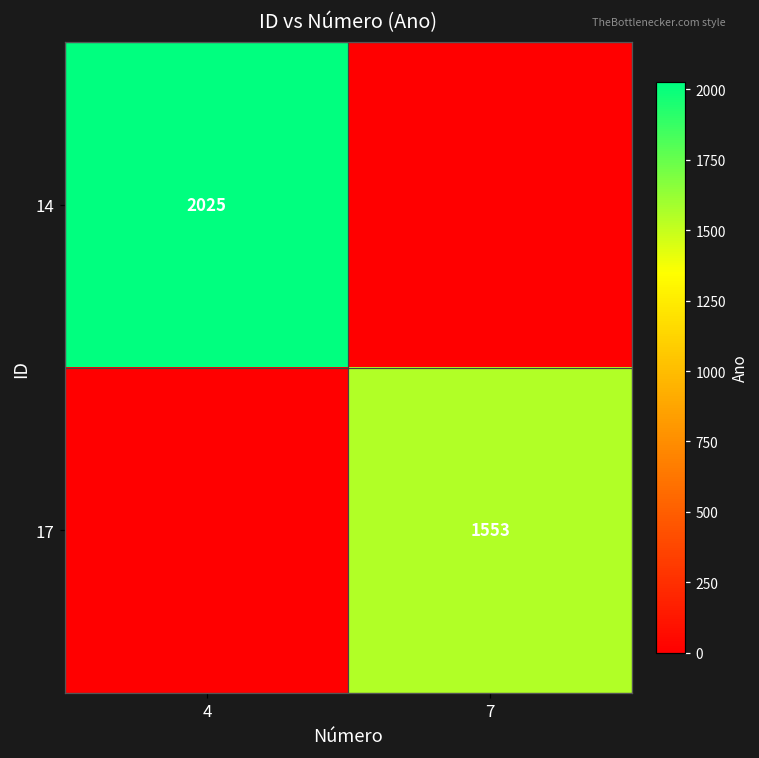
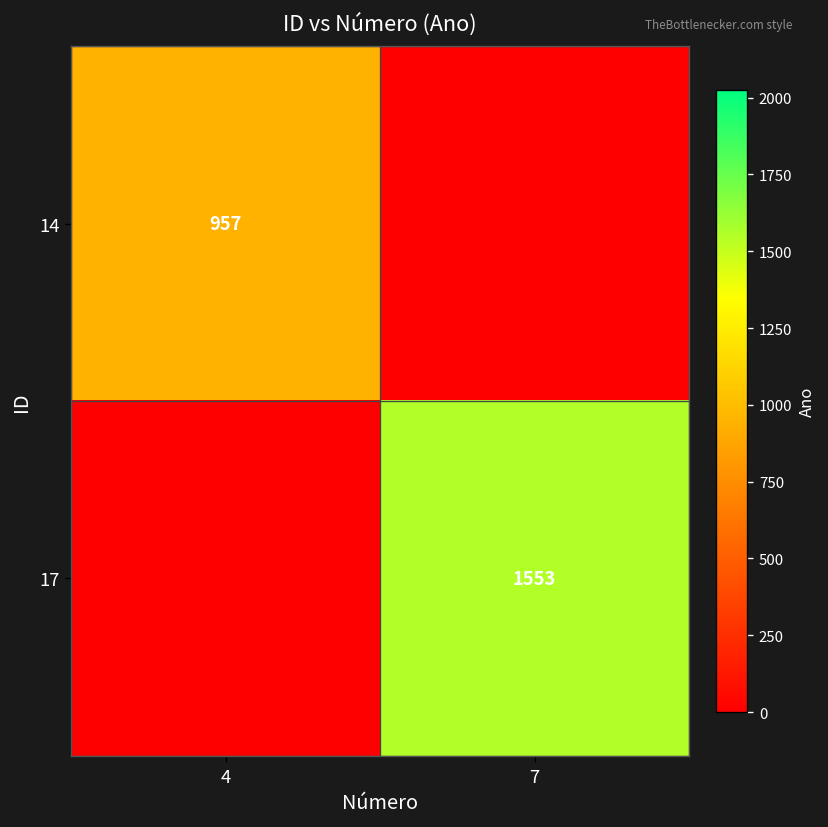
  {
    "14": {
-     "4": 2025
+     "4": 957
    },
    "17": {
      "7": 1553
    }
  }
